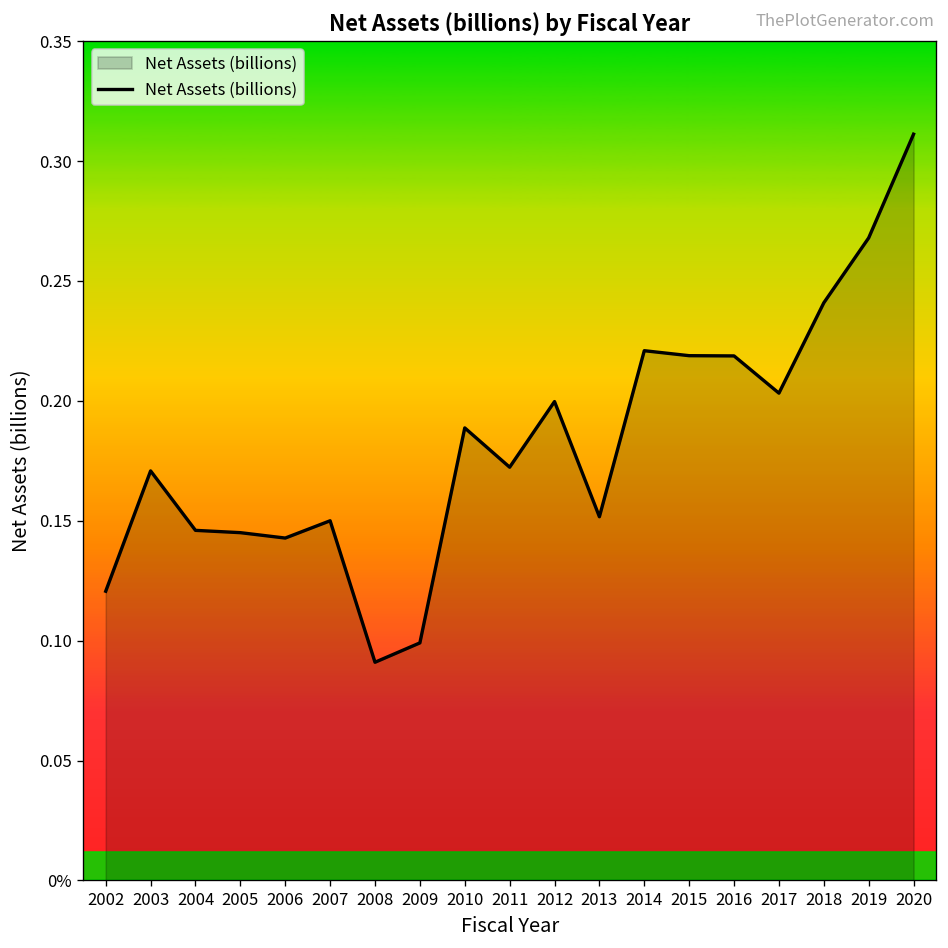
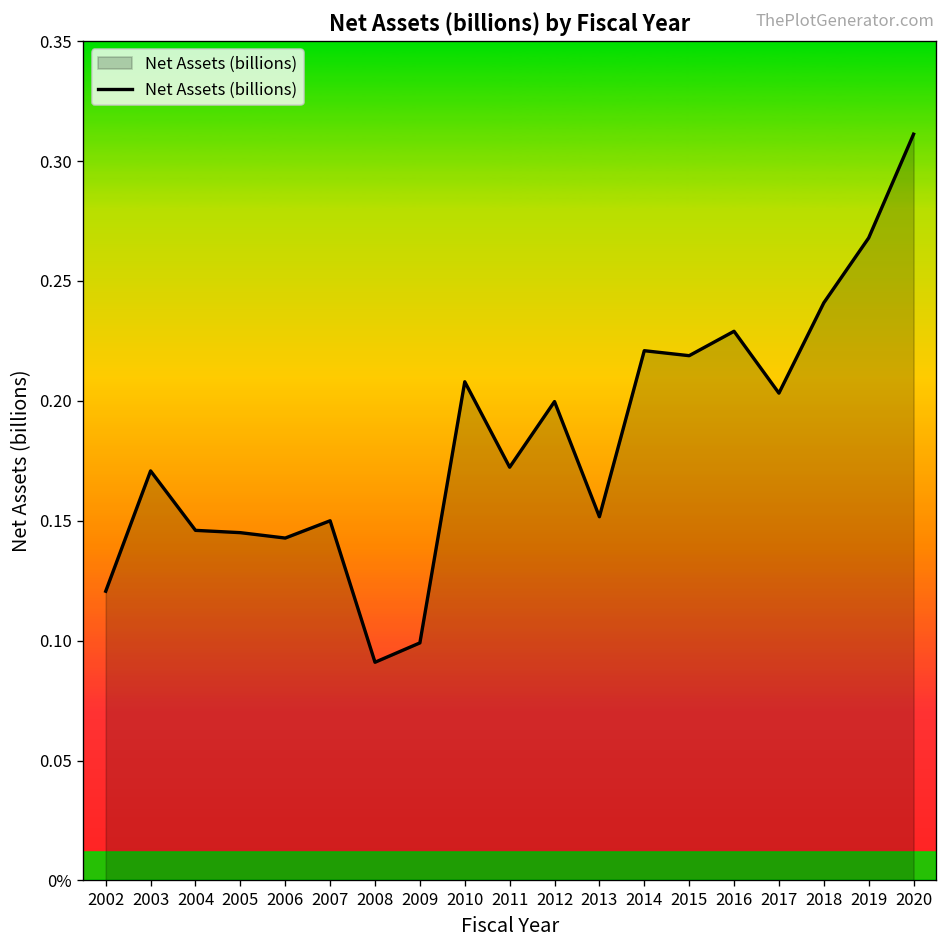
  {
    "2002": 0.121,
    "2003": 0.171,
    "2004": 0.146,
    "2005": 0.145,
    "2006": 0.143,
    "2007": 0.150,
    "2008": 0.091,
    "2009": 0.099,
-   "2010": 0.189,
+   "2010": 0.208,
    "2011": 0.172,
    "2012": 0.200,
    "2013": 0.152,
    "2014": 0.221,
    "2015": 0.219,
-   "2016": 0.219,
+   "2016": 0.229,
    "2017": 0.203,
    "2018": 0.241,
    "2019": 0.268,
    "2020": 0.311
  }
